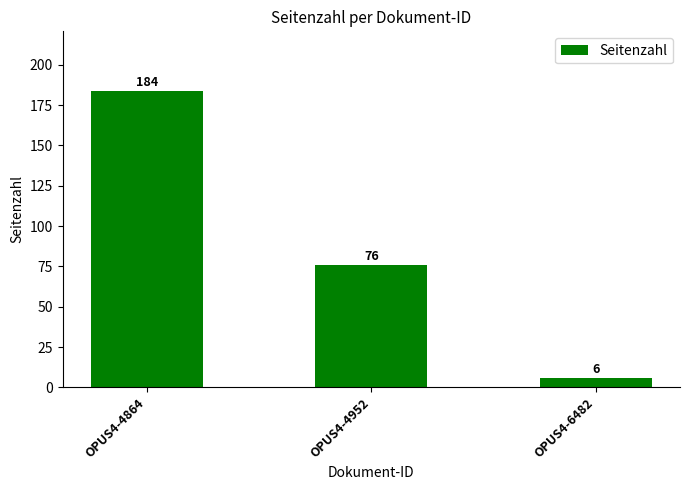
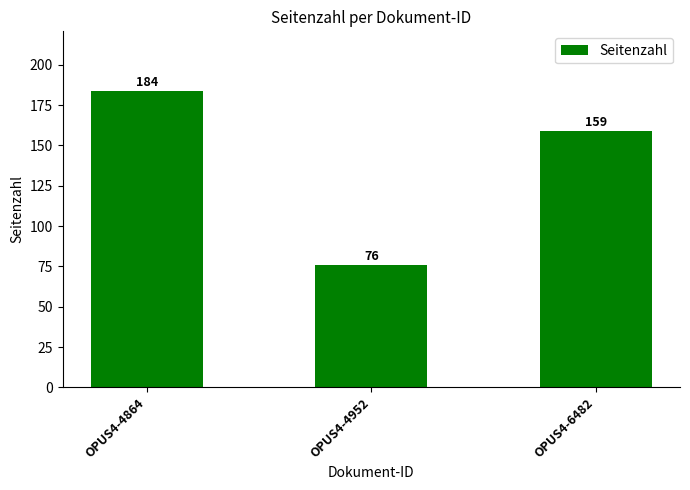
  {
    "OPUS4-4864": 184,
    "OPUS4-4952": 76,
-   "OPUS4-6482": 6
+   "OPUS4-6482": 159
  }
